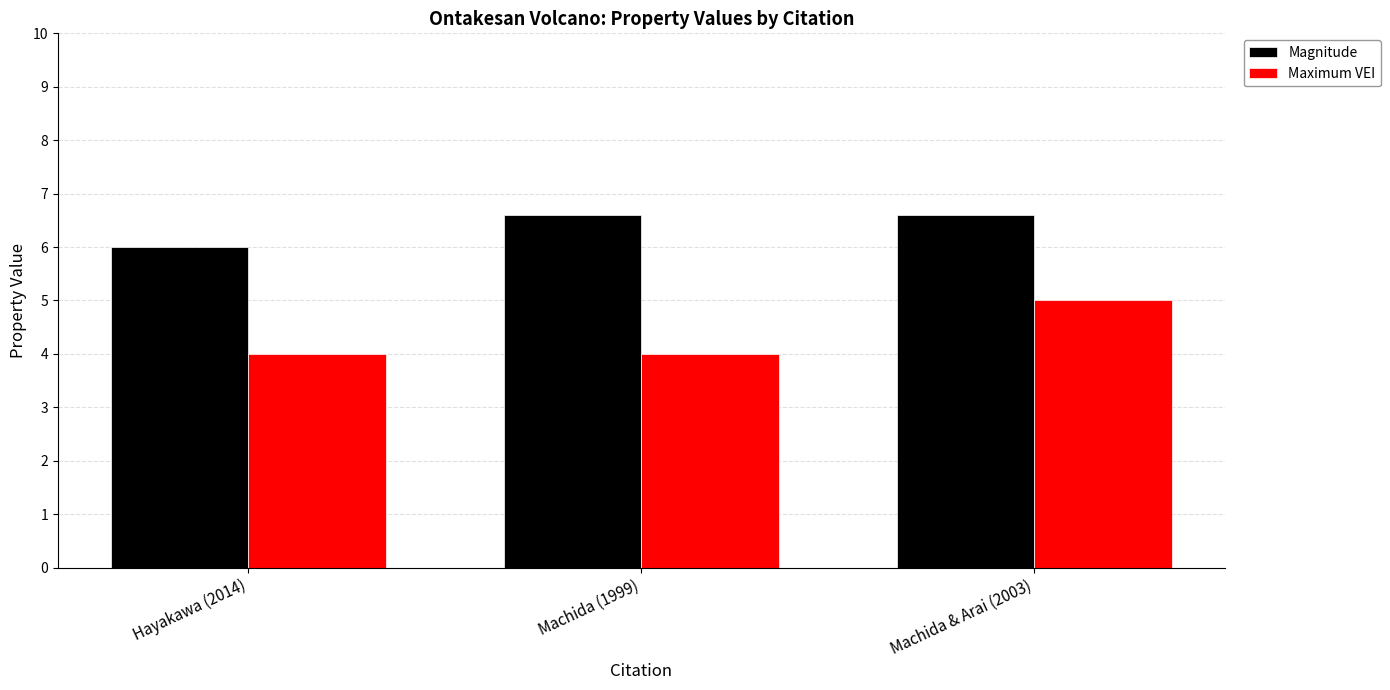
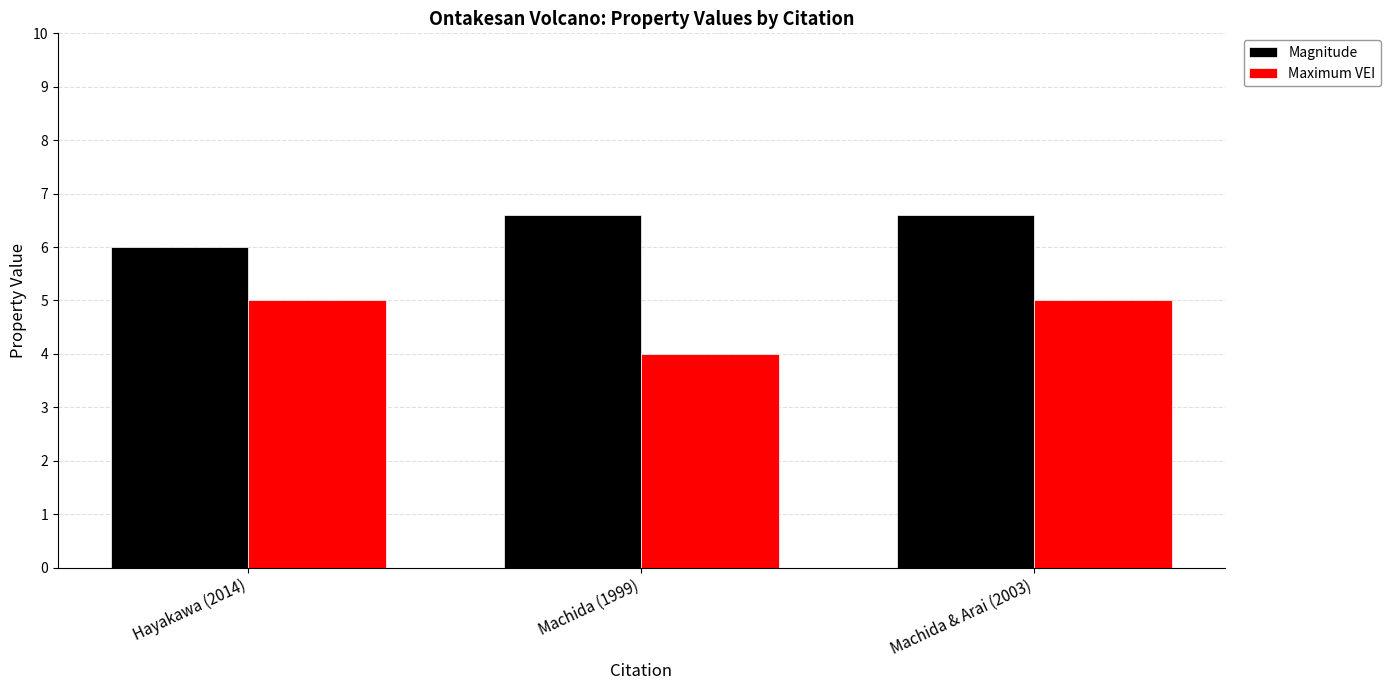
  {
    "Magnitude": {
      "Hayakawa (2014)": 6,
      "Machida (1999)": 6.6,
      "Machida & Arai (2003)": 6.6
    },
    "Maximum VEI": {
-     "Hayakawa (2014)": 4,
+     "Hayakawa (2014)": 5,
      "Machida (1999)": 4,
      "Machida & Arai (2003)": 5
    }
  }
